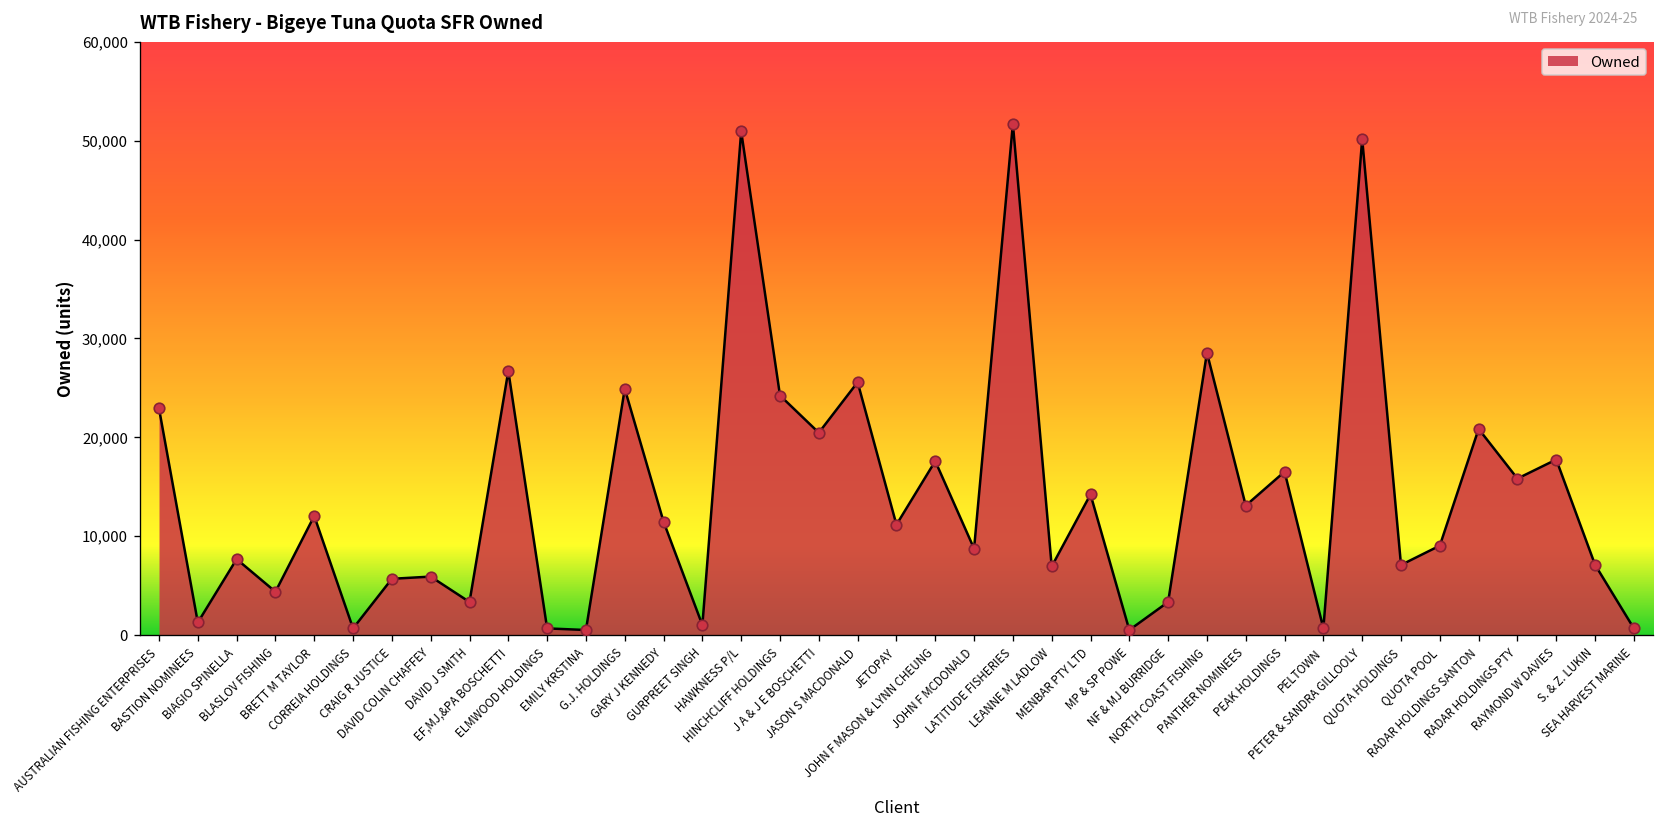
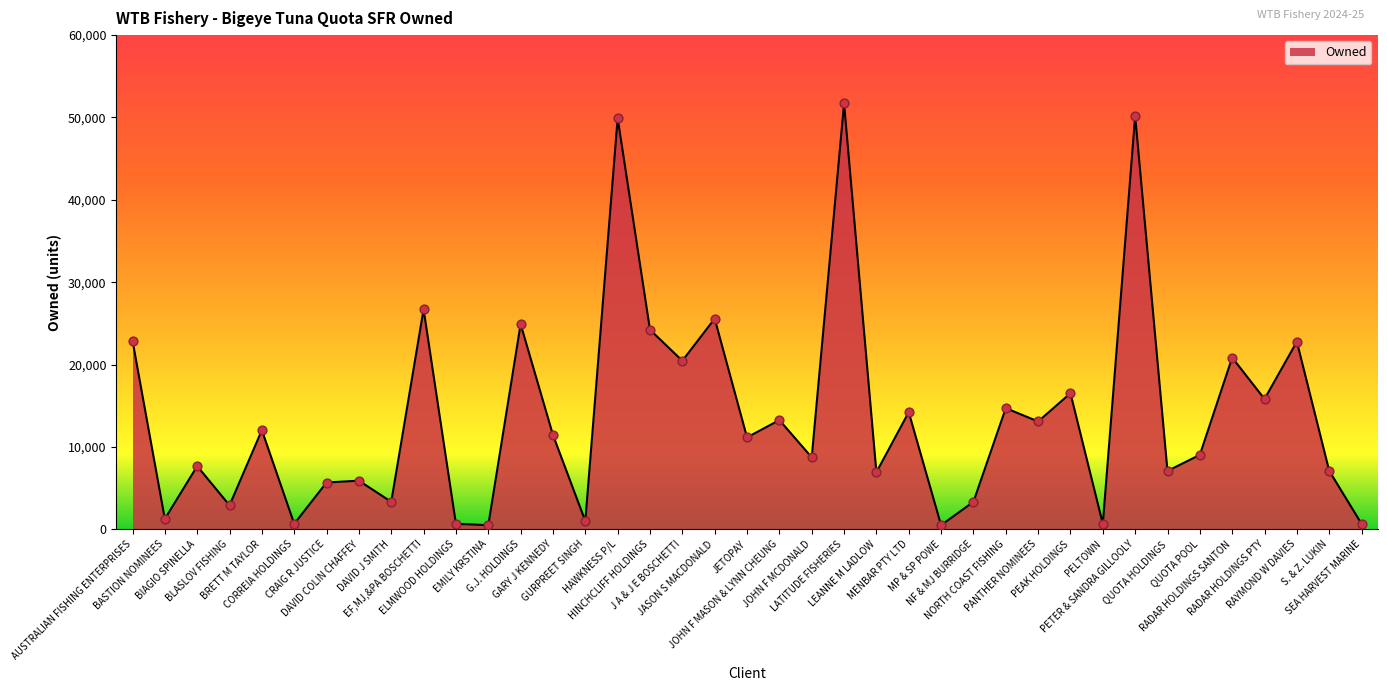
  {
    "AUSTRALIAN FISHING ENTERPRISES": "23,000",
    "BASTION NOMINEES": "1,000",
    "BIAGIO SPINELLA": "8,000",
-   "BLASLOV FISHING": "4,000",
+   "BLASLOV FISHING": "3,000",
    "BRETT M TAYLOR": "12,000",
    "CORREIA HOLDINGS": "1,000",
    "CRAIG R JUSTICE": "6,000",
    "DAVID COLIN CHAFFEY": "6,000",
    "DAVID J SMITH": "3,000",
    "EF,MJ,&PA BOSCHETTI": "27,000",
    "ELMWOOD HOLDINGS": "1,000",
    "EMILY KRSTINA": "0",
    "G.J. HOLDINGS": "25,000",
    "GARY J KENNEDY": "11,000",
    "GURPREET SINGH": "1,000",
-   "HAWKNESS P/L": "51,000",
+   "HAWKNESS P/L": "50,000",
    "HINCHCLIFF HOLDINGS": "24,000",
    "J A & J E BOSCHETTI": "20,000",
    "JASON S MACDONALD": "26,000",
    "JETOPAY": "11,000",
-   "JOHN F MASON & LYNN CHEUNG": "18,000",
+   "JOHN F MASON & LYNN CHEUNG": "13,000",
    "JOHN F MCDONALD": "9,000",
    "LATITUDE FISHERIES": "52,000",
    "LEANNE M LADLOW": "7,000",
    "MENBAR PTY LTD": "14,000",
    "MP & SP POWE": "0",
    "NF & MJ BURRIDGE": "3,000",
-   "NORTH COAST FISHING": "29,000",
+   "NORTH COAST FISHING": "15,000",
    "PANTHER NOMINEES": "13,000",
    "PEAK HOLDINGS": "17,000",
    "PELTOWN": "1,000",
    "PETER & SANDRA GILLOOLY": "50,000",
    "QUOTA HOLDINGS": "7,000",
    "QUOTA POOL": "9,000",
    "RADAR HOLDINGS SANTON": "21,000",
    "RADAR HOLDINGS PTY": "16,000",
-   "RAYMOND W DAVIES": "18,000",
+   "RAYMOND W DAVIES": "23,000",
    "S. & Z. LUKIN": "7,000",
    "SEA HARVEST MARINE": "1,000"
  }
